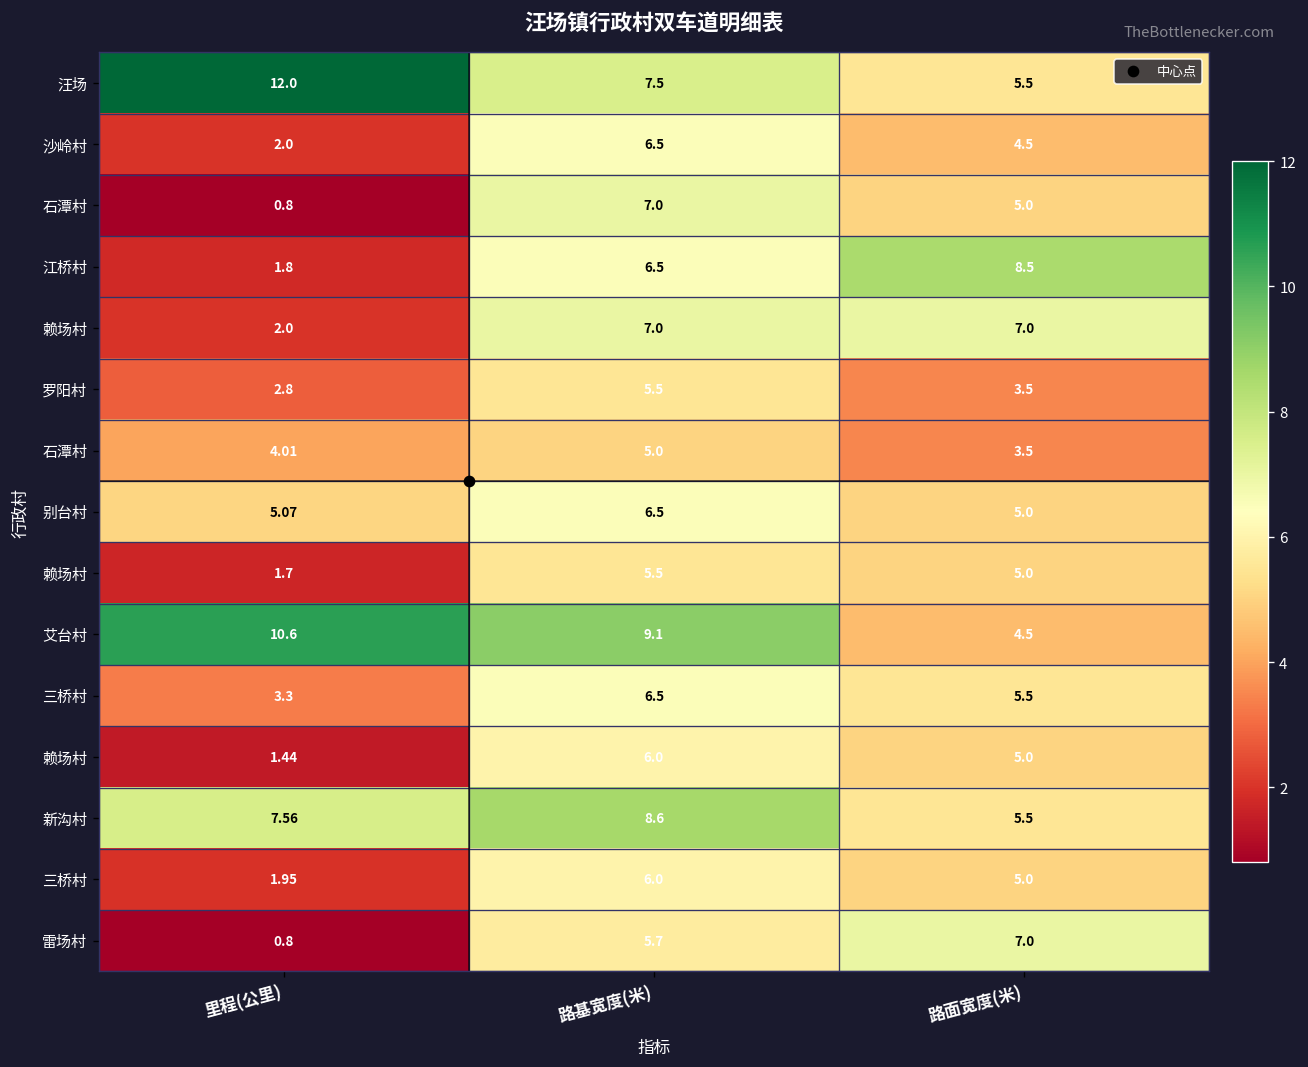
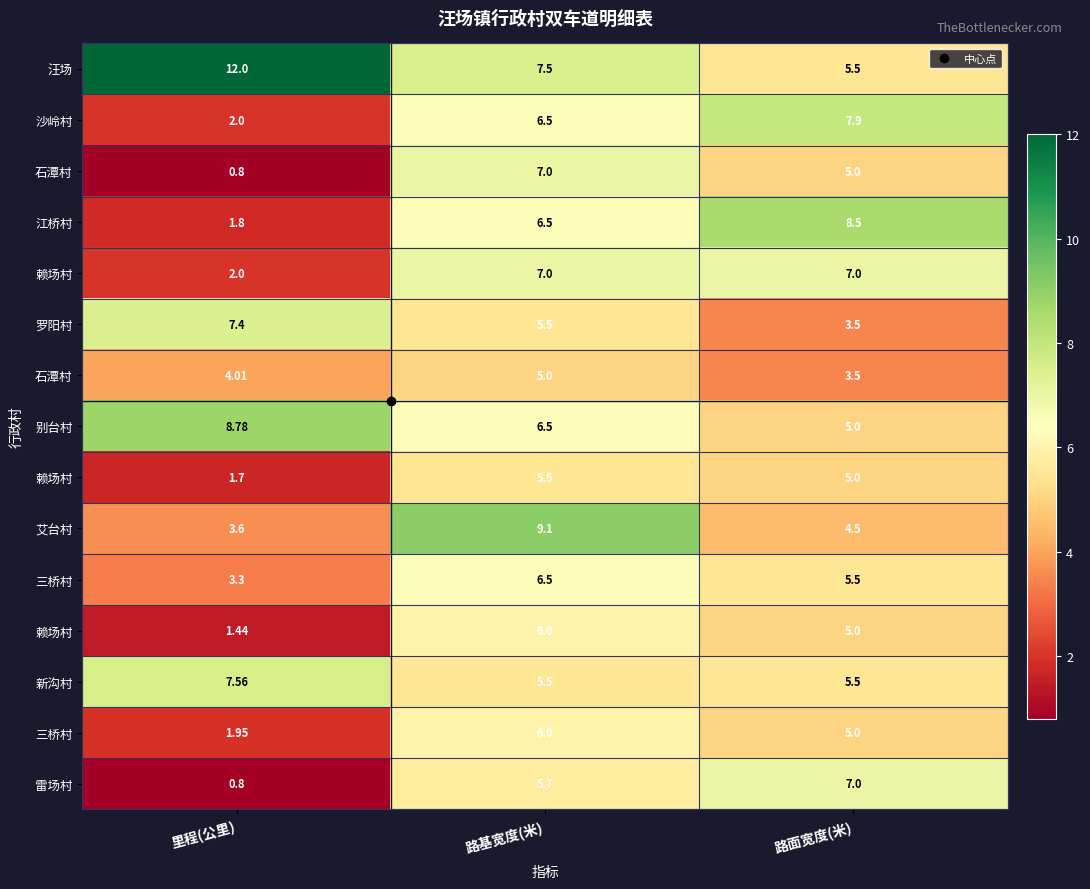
  {
    "汪场": {
      "里程(公里)": 12.0,
      "路基宽度(米)": 7.5,
      "路面宽度(米)": 5.5
    },
    "沙岭村": {
      "里程(公里)": 2.0,
      "路基宽度(米)": 6.5,
-     "路面宽度(米)": 4.5
+     "路面宽度(米)": 7.9
    },
    "江桥村": {
      "里程(公里)": 1.8,
      "路基宽度(米)": 6.5,
      "路面宽度(米)": 8.5
    },
    "罗阳村": {
-     "里程(公里)": 2.8,
+     "里程(公里)": 7.4,
      "路基宽度(米)": 5.5,
      "路面宽度(米)": 3.5
    },
    "别台村": {
-     "里程(公里)": 5.07,
+     "里程(公里)": 8.78,
      "路基宽度(米)": 6.5,
      "路面宽度(米)": 5.0
    },
    "艾台村": {
-     "里程(公里)": 10.6,
+     "里程(公里)": 3.6,
      "路基宽度(米)": 9.1,
      "路面宽度(米)": 4.5
    },
    "新沟村": {
      "里程(公里)": 7.56,
-     "路基宽度(米)": 8.6,
+     "路基宽度(米)": 5.5,
      "路面宽度(米)": 5.5
    },
    "雷场村": {
      "里程(公里)": 0.8,
      "路基宽度(米)": 5.7,
      "路面宽度(米)": 7.0
    }
  }
